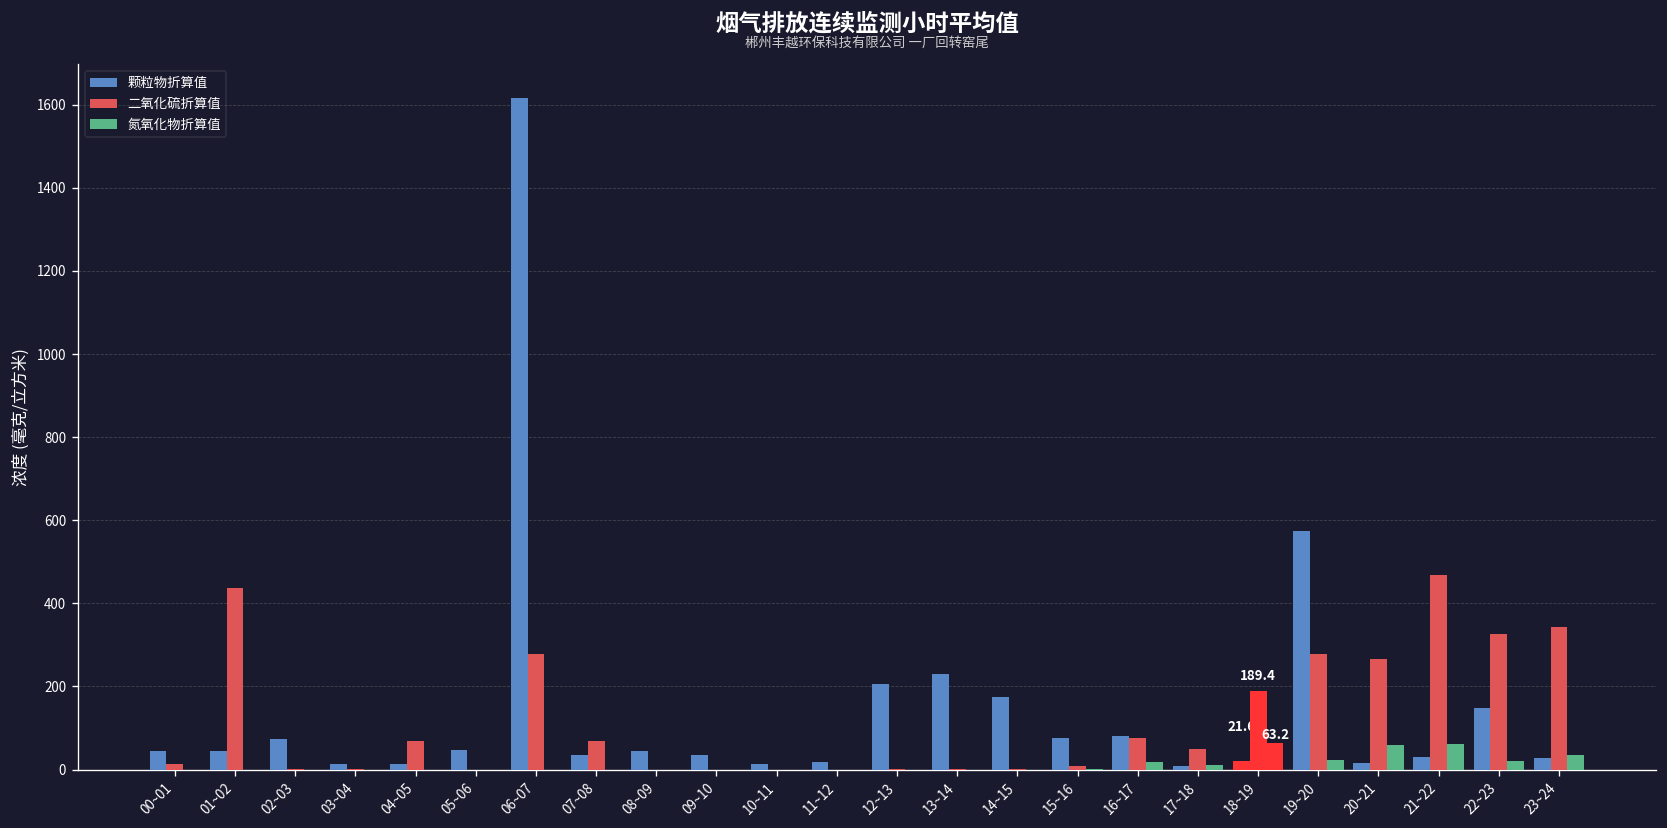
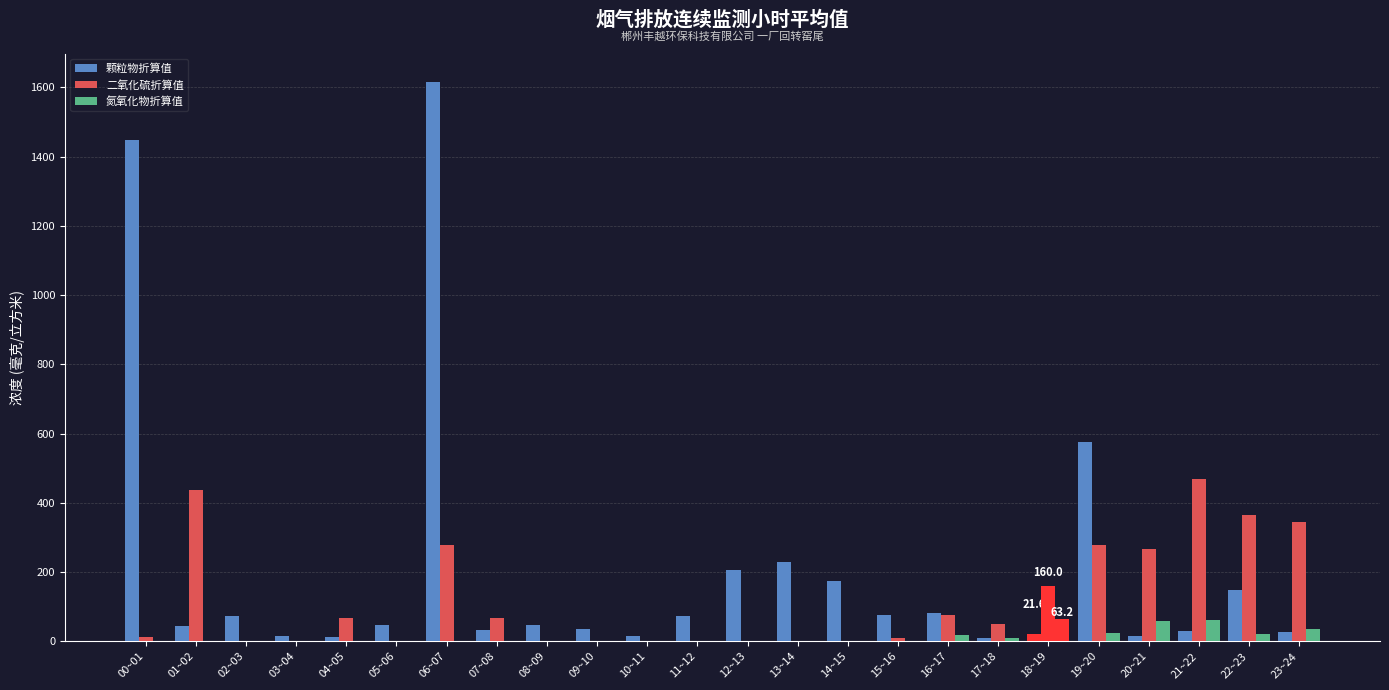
  {
    "颗粒物折算值": {
-     "00~01": 40,
+     "00~01": 1450,
      "01~02": 40,
      "02~03": 70,
      "03~04": 10,
      "04~05": 10,
      "05~06": 50,
      "06~07": 1620,
      "07~08": 30,
      "08~09": 50,
      "09~10": 40,
      "10~11": 10,
-     "11~12": 20,
+     "11~12": 70,
      "12~13": 210,
      "13~14": 230,
      "14~15": 170,
      "15~16": 80,
      "16~17": 80,
      "17~18": 10,
      "19~20": 570,
      "20~21": 20,
      "21~22": 30,
      "22~23": 150,
      "23~24": 30
    },
    "二氧化硫折算值": {
-     "18~19": 189.4,
-     "22~23": 330
+     "18~19": 160.0,
+     "22~23": 360
    },
    "氮氧化物折算值": {
      "18~19": 63.2
    }
  }
